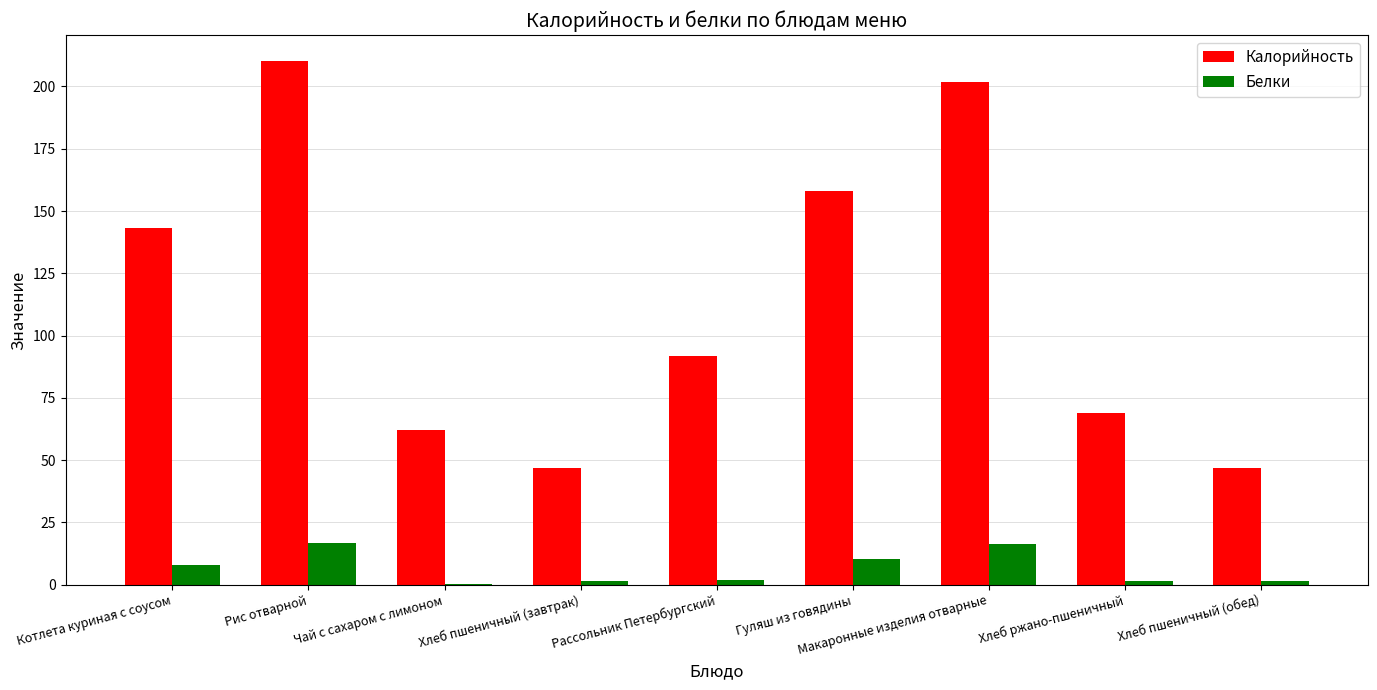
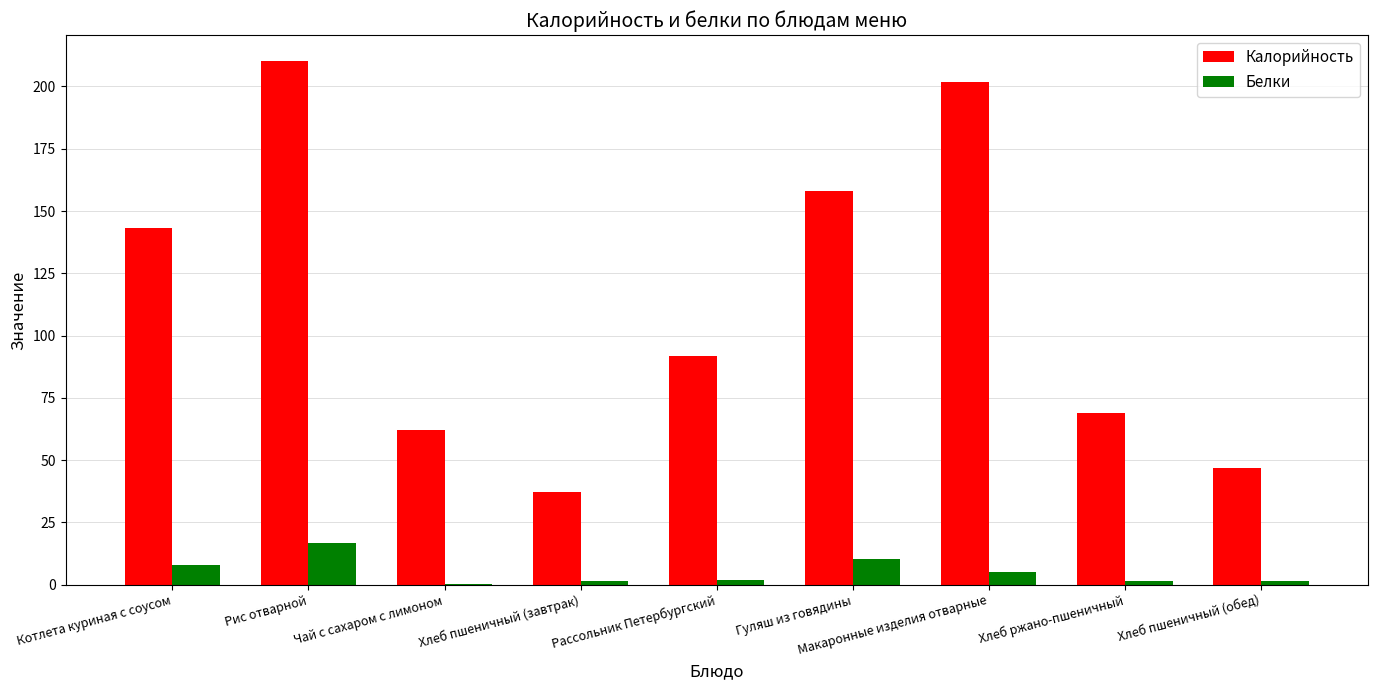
  {
    "Калорийность": {
      "Котлета куриная с соусом": 143,
      "Рис отварной": 210,
      "Чай с сахаром с лимоном": 62,
-     "Хлеб пшеничный (завтрак)": 47,
+     "Хлеб пшеничный (завтрак)": 37,
      "Рассольник Петербургский": 92,
      "Гуляш из говядины": 158,
      "Макаронные изделия отварные": 202,
      "Хлеб ржано-пшеничный": 69,
      "Хлеб пшеничный (обед)": 47
    },
    "Белки": {
      "Котлета куриная с соусом": 8,
      "Рис отварной": 17,
      "Хлеб пшеничный (завтрак)": 2,
      "Рассольник Петербургский": 2,
      "Гуляш из говядины": 10,
-     "Макаронные изделия отварные": 16,
+     "Макаронные изделия отварные": 5,
      "Хлеб ржано-пшеничный": 2,
      "Хлеб пшеничный (обед)": 2
    }
  }
